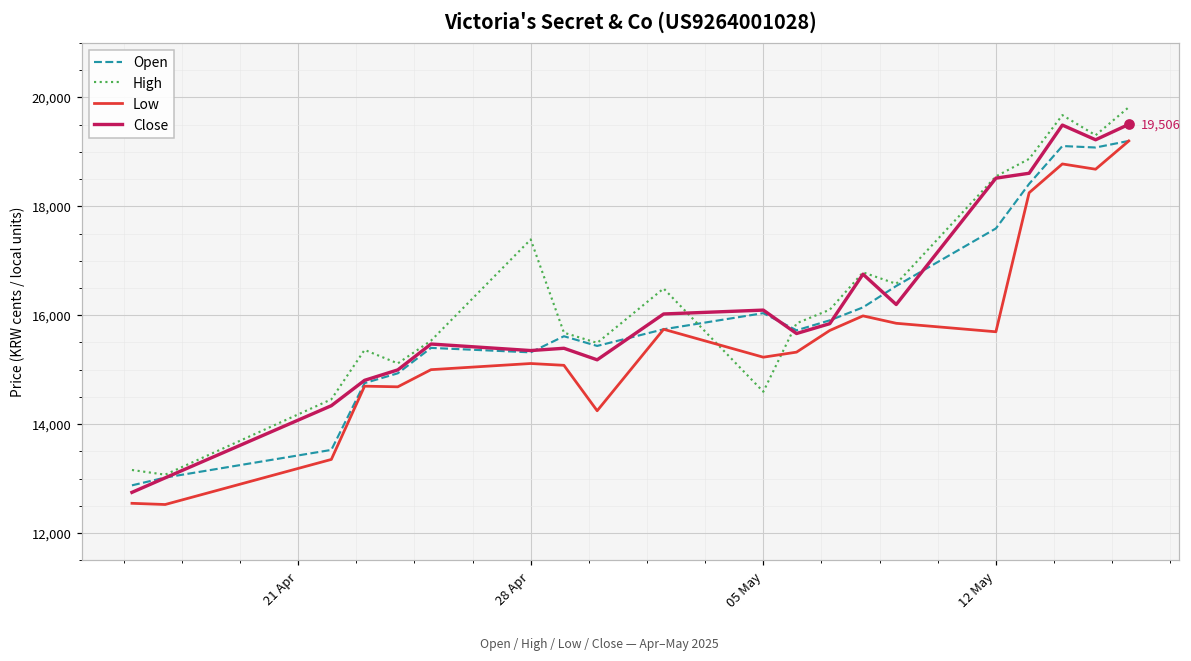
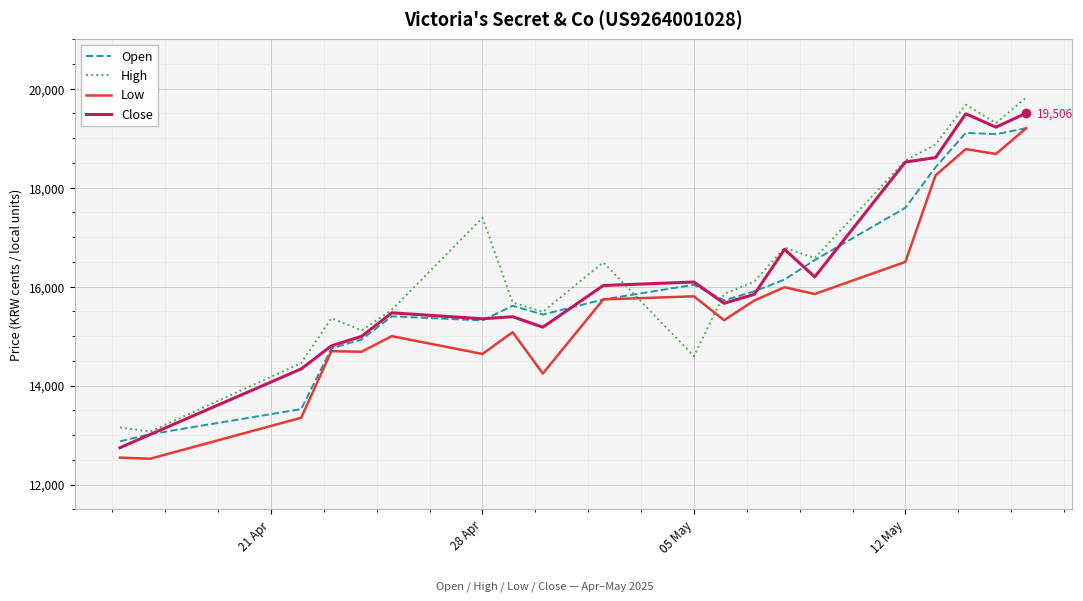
  {
    "Open": {
      "05 May": "16,000",
      "12 May": "17,600"
    },
    "High": {
      "28 Apr": "17,400",
      "05 May": "14,600"
    },
    "Low": {
-     "28 Apr": "15,100",
-     "05 May": "15,200",
-     "12 May": "15,700"
+     "28 Apr": "14,600",
+     "05 May": "15,800",
+     "12 May": "16,500"
    }
  }
